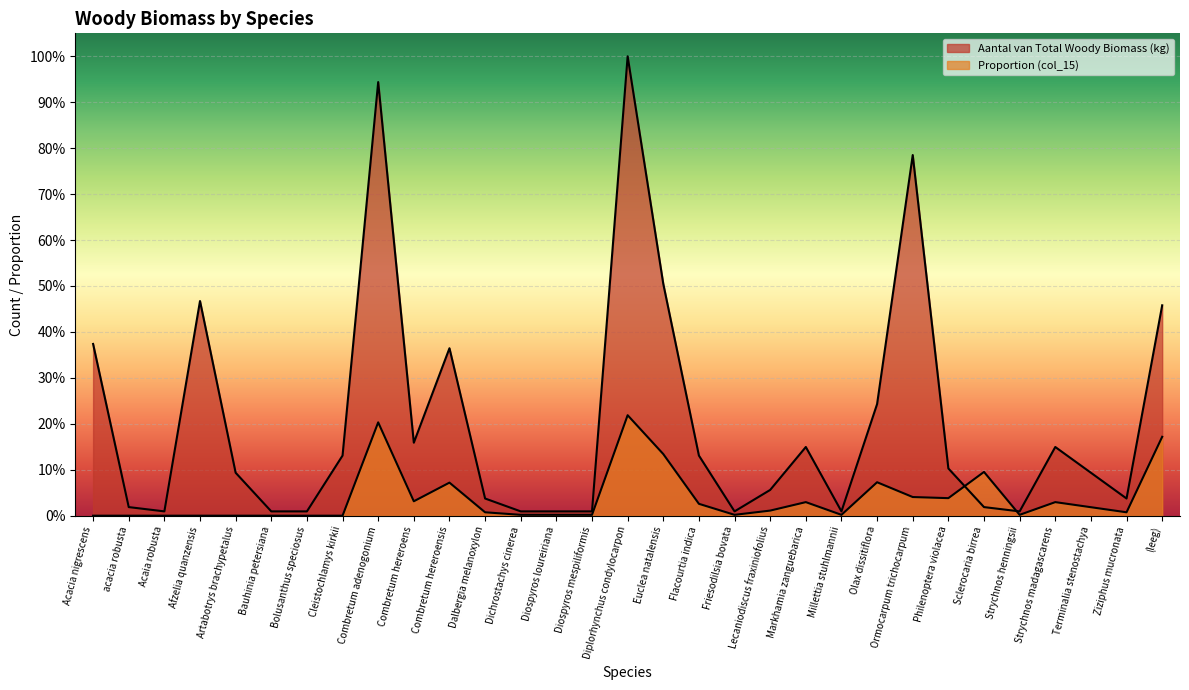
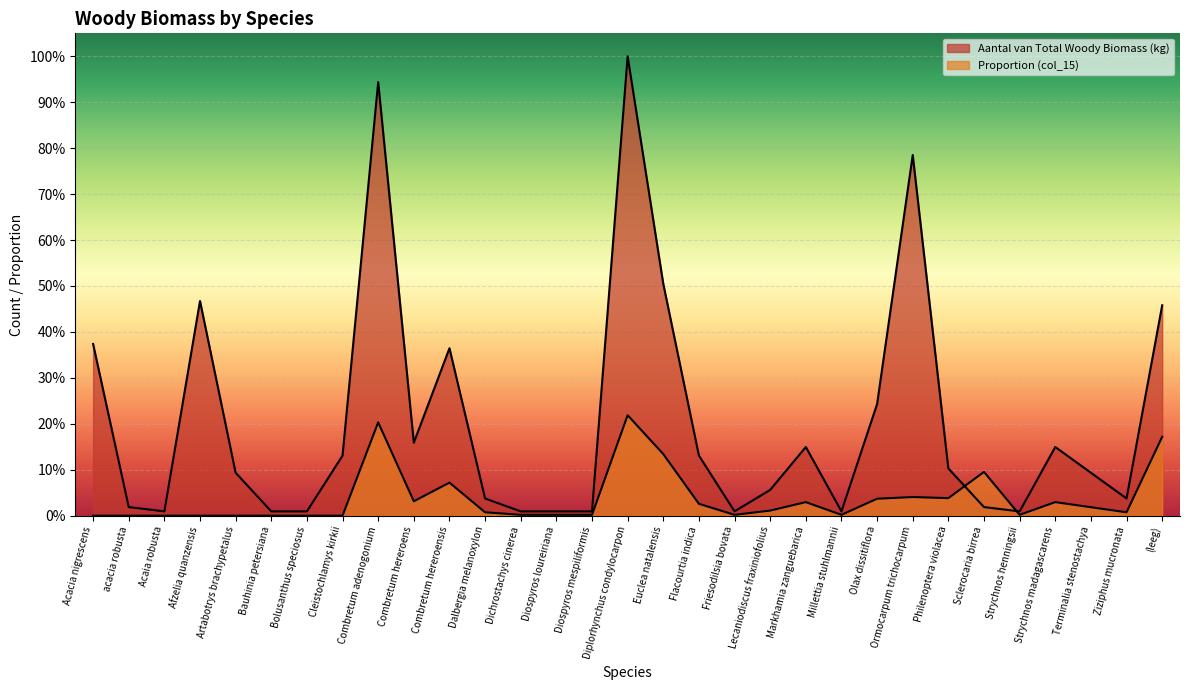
  {
    "Aantal van Total Woody Biomass (kg)": {
      "Acacia nigrescens": "37%",
      "acacia robusta": "2%",
      "Acaia robusta": "1%",
      "Afzelia quanzensis": "47%",
      "Artabotrys brachypetalus": "9%",
      "Bauhinia petersiana": "1%",
      "Bolusanthus speciosus": "1%",
      "Cleistochlamys kirkii": "13%",
      "Combretum adenogonium": "94%",
      "Combretum hereroens": "16%",
      "Combretum hereroensis": "36%",
      "Dalbergia melanoxylon": "4%",
      "Dichrostachys cinerea": "1%",
      "Diospyros loureiriana": "1%",
      "Diospyros mespiliformis": "1%",
      "Diplorhynchus condylocarpon": "100%",
      "Euclea natalensis": "50%",
      "Flacourtia indica": "13%",
      "Friesodilsia bovata": "1%",
      "Lecaniodiscus fraxiniofolius": "6%",
      "Markhamia zanguebarica": "15%",
      "Millettia stuhlmannii": "1%",
      "Olax dissitiflora": "24%",
      "Ormocarpum trichocarpum": "79%",
      "Philenoptera violacea": "10%",
      "Sclerocaria birrea": "2%",
      "Strychnos henningsii": "1%",
      "Strychnos madagascarens": "15%",
      "Terminalia stenostachya": "9%",
      "Ziziphus mucronata": "4%",
      "(leeg)": "46%"
    },
    "Proportion (col_15)": {
      "Acacia nigrescens": "0%",
      "acacia robusta": "0%",
      "Acaia robusta": "0%",
      "Afzelia quanzensis": "0%",
      "Artabotrys brachypetalus": "0%",
      "Bauhinia petersiana": "0%",
      "Bolusanthus speciosus": "0%",
      "Cleistochlamys kirkii": "0%",
      "Combretum adenogonium": "20%",
      "Combretum hereroens": "3%",
      "Combretum hereroensis": "7%",
      "Dalbergia melanoxylon": "1%",
      "Dichrostachys cinerea": "0%",
      "Diospyros loureiriana": "0%",
      "Diospyros mespiliformis": "0%",
      "Diplorhynchus condylocarpon": "22%",
      "Euclea natalensis": "13%",
      "Flacourtia indica": "3%",
      "Friesodilsia bovata": "0%",
      "Lecaniodiscus fraxiniofolius": "1%",
      "Markhamia zanguebarica": "3%",
      "Millettia stuhlmannii": "0%",
-     "Olax dissitiflora": "7%",
+     "Olax dissitiflora": "4%",
      "Ormocarpum trichocarpum": "4%",
      "Philenoptera violacea": "4%",
      "Sclerocaria birrea": "10%",
      "Strychnos henningsii": "0%",
      "Strychnos madagascarens": "3%",
      "Terminalia stenostachya": "2%",
      "Ziziphus mucronata": "1%",
      "(leeg)": "17%"
    }
  }
